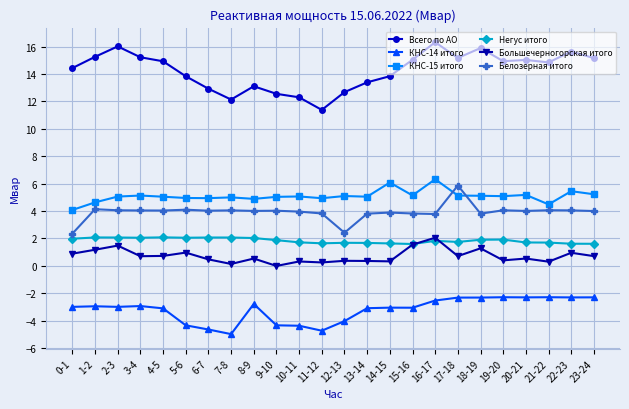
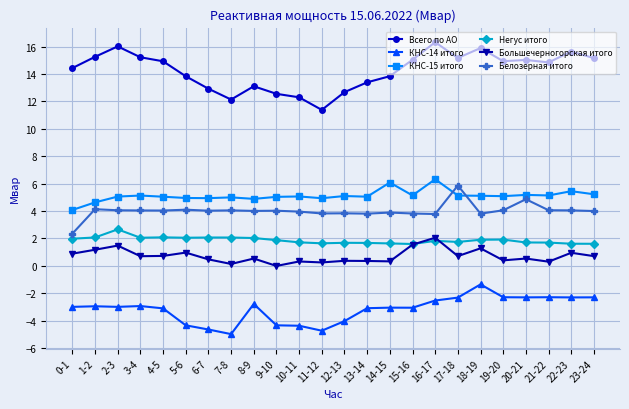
  {
    "КНС-14 итого": {
      "0-1": -3.0,
      "1-2": -3.0,
      "2-3": -3.0,
      "3-4": -2.9,
      "4-5": -3.1,
      "5-6": -4.3,
      "6-7": -4.7,
      "7-8": -5.0,
      "8-9": -2.8,
      "9-10": -4.3,
      "10-11": -4.4,
      "11-12": -4.7,
      "12-13": -4.0,
      "13-14": -3.1,
      "14-15": -3.1,
      "15-16": -3.1,
      "16-17": -2.5,
      "17-18": -2.3,
-     "18-19": -2.3,
+     "18-19": -1.4,
      "19-20": -2.3,
      "20-21": -2.3,
      "21-22": -2.3,
      "22-23": -2.3,
      "23-24": -2.3
    },
    "КНС-15 итого": {
      "0-1": 4.1,
      "1-2": 4.6,
      "2-3": 5.1,
      "3-4": 5.1,
      "4-5": 5.0,
      "5-6": 5.0,
      "6-7": 4.9,
      "7-8": 5.0,
      "8-9": 4.9,
      "9-10": 5.0,
      "10-11": 5.1,
      "11-12": 4.9,
      "12-13": 5.1,
      "13-14": 5.0,
      "14-15": 6.1,
      "15-16": 5.1,
      "16-17": 6.3,
      "17-18": 5.1,
      "18-19": 5.1,
      "19-20": 5.1,
      "20-21": 5.2,
-     "21-22": 4.5,
+     "21-22": 5.1,
      "22-23": 5.4,
      "23-24": 5.2
    },
    "Негус итого": {
      "0-1": 2.0,
      "1-2": 2.1,
-     "2-3": 2.1,
+     "2-3": 2.7,
      "3-4": 2.0,
      "4-5": 2.1,
      "5-6": 2.0,
      "6-7": 2.1,
      "7-8": 2.1,
      "8-9": 2.0,
      "9-10": 1.9,
      "10-11": 1.7,
      "11-12": 1.6,
      "12-13": 1.7,
      "13-14": 1.7,
      "14-15": 1.6,
      "16-17": 1.8,
      "17-18": 1.7,
      "18-19": 1.9,
      "19-20": 1.9,
      "20-21": 1.7,
      "21-22": 1.7,
      "22-23": 1.6,
      "23-24": 1.6
    },
    "Белозерная итого": {
      "0-1": 2.3,
      "1-2": 4.1,
      "2-3": 4.1,
      "3-4": 4.0,
      "4-5": 4.0,
      "5-6": 4.1,
      "6-7": 4.0,
      "7-8": 4.0,
      "8-9": 4.0,
      "9-10": 4.0,
      "10-11": 4.0,
      "11-12": 3.8,
-     "12-13": 2.4,
+     "12-13": 3.8,
      "13-14": 3.8,
      "14-15": 3.9,
      "15-16": 3.8,
      "16-17": 3.8,
      "17-18": 5.9,
      "18-19": 3.8,
      "19-20": 4.1,
-     "20-21": 4.0,
+     "20-21": 4.9,
      "21-22": 4.1,
      "22-23": 4.0,
      "23-24": 4.0
    }
  }
